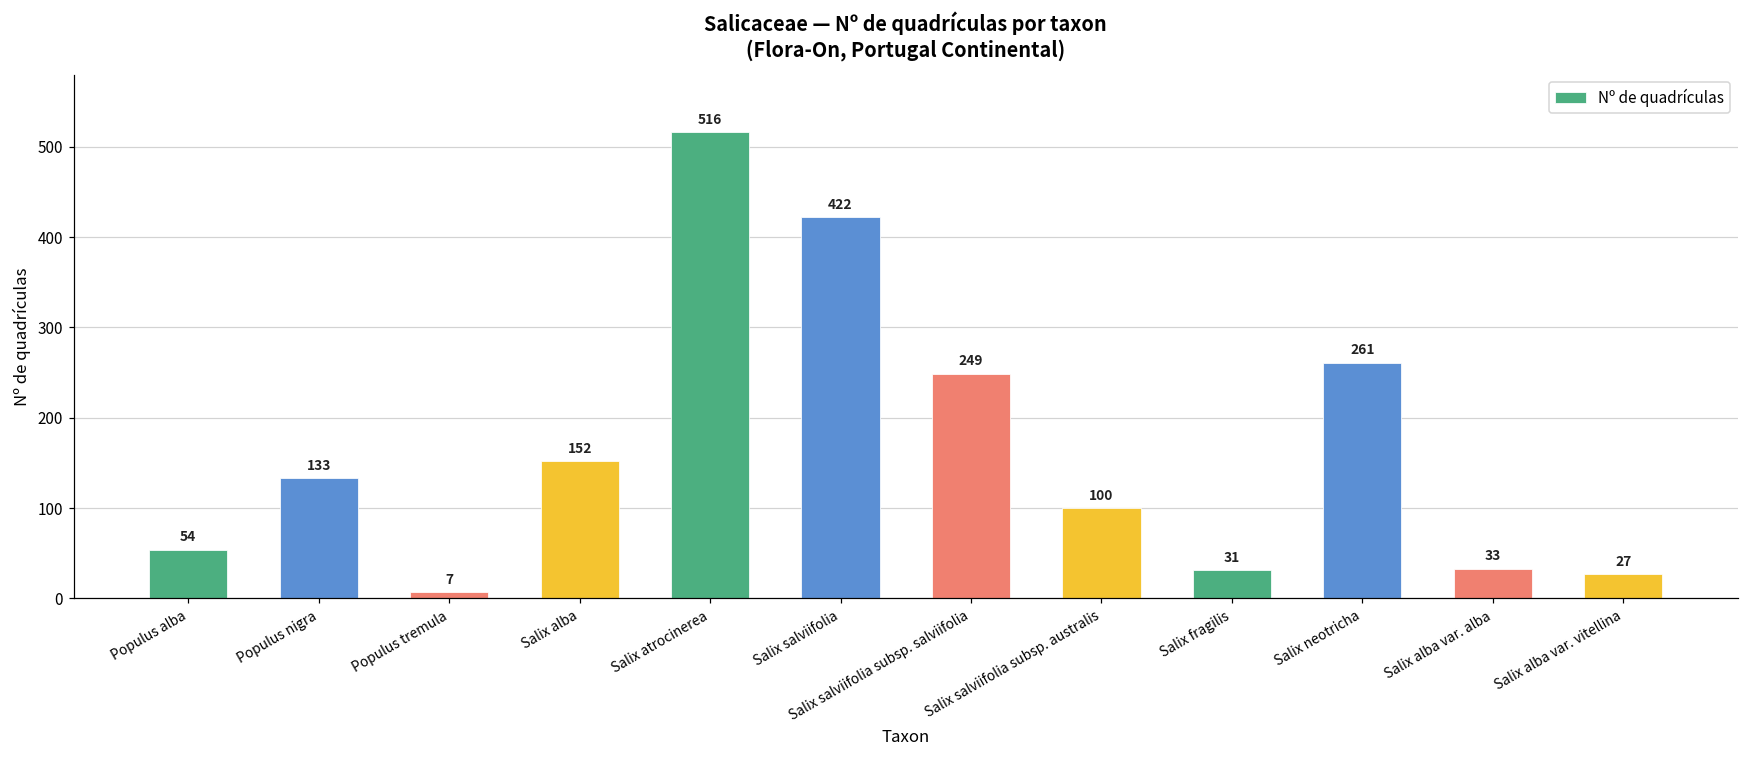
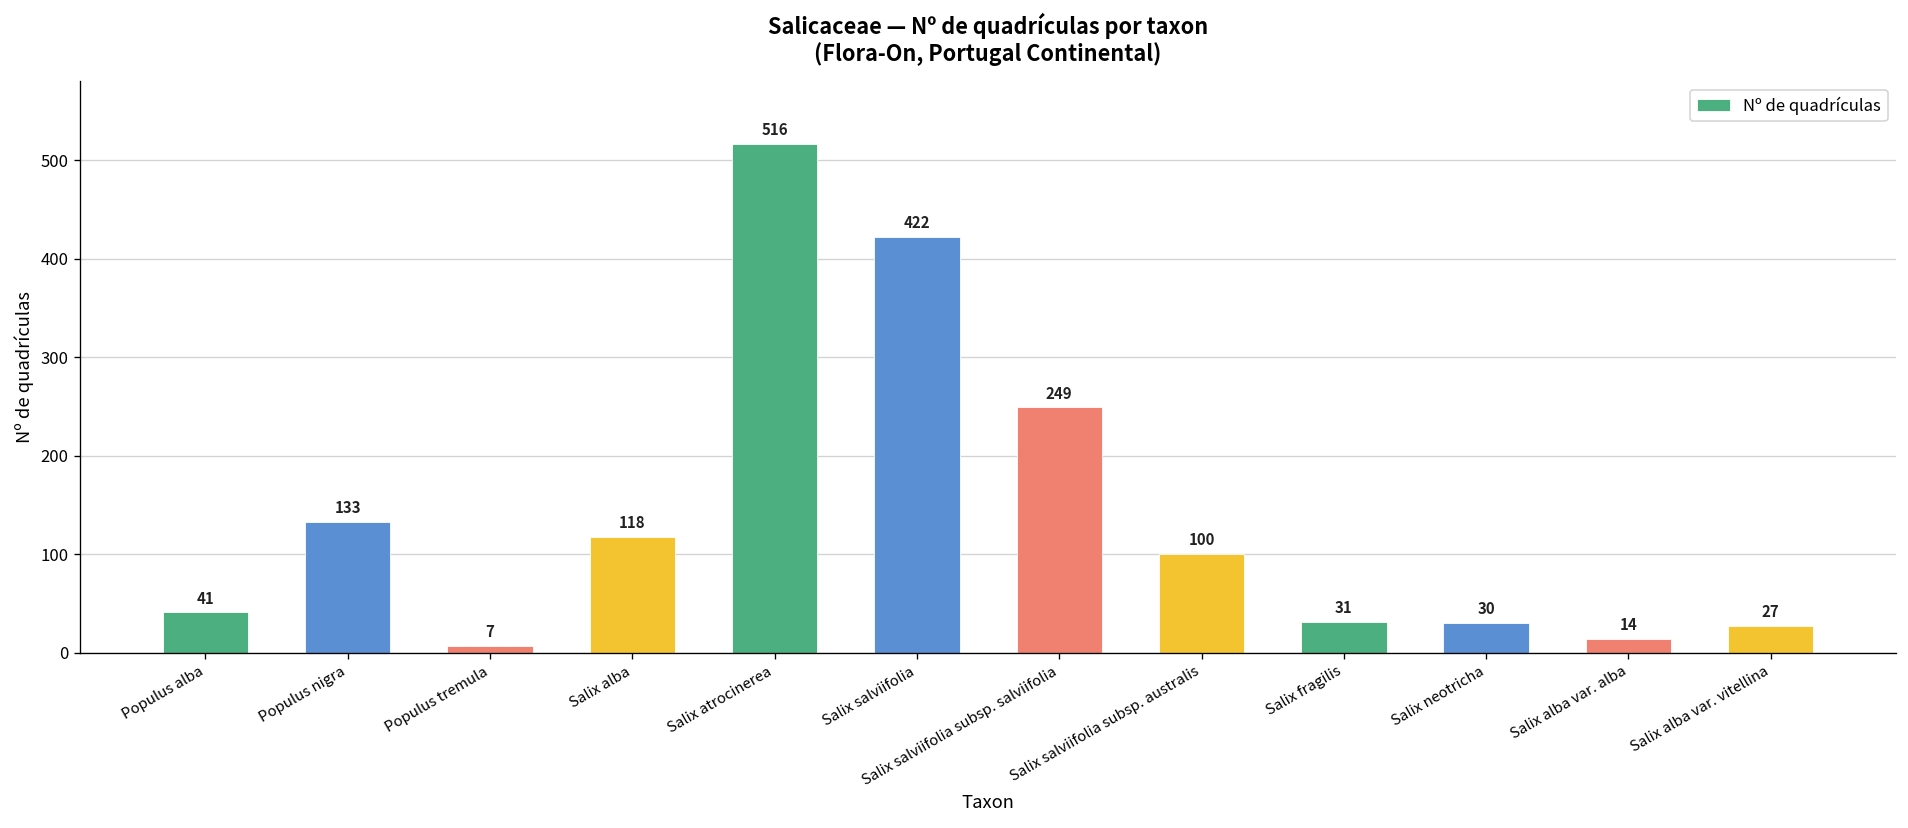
  {
-   "Populus alba": 54,
+   "Populus alba": 41,
    "Populus nigra": 133,
    "Populus tremula": 7,
-   "Salix alba": 152,
+   "Salix alba": 118,
    "Salix atrocinerea": 516,
    "Salix salviifolia": 422,
    "Salix salviifolia subsp. salviifolia": 249,
    "Salix salviifolia subsp. australis": 100,
    "Salix fragilis": 31,
-   "Salix neotricha": 261,
-   "Salix alba var. alba": 33,
+   "Salix neotricha": 30,
+   "Salix alba var. alba": 14,
    "Salix alba var. vitellina": 27
  }
